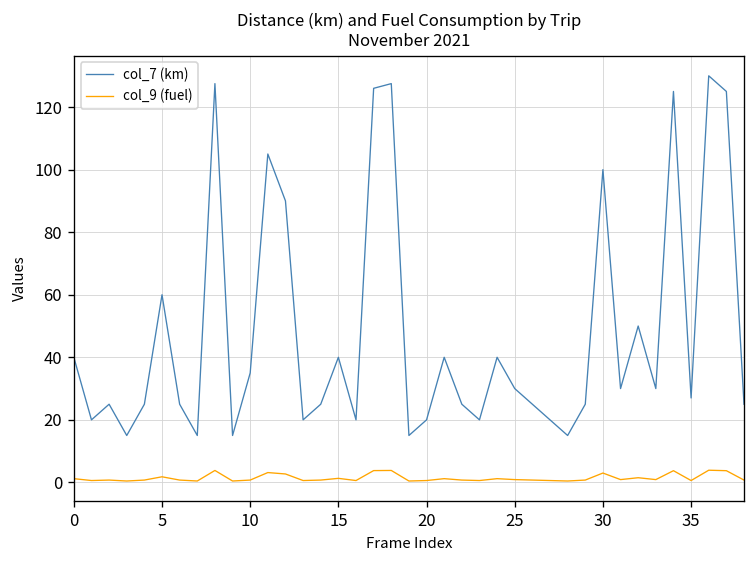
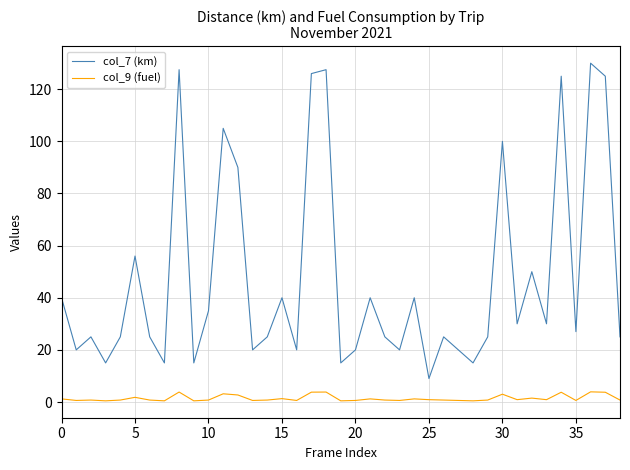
  {
    "col_7 (km)": {
      "0": 40,
-     "5": 60,
+     "5": 56,
      "10": 35,
      "15": 40,
      "20": 20,
-     "25": 30,
+     "25": 9,
      "30": 100,
      "35": 27
    },
    "col_9 (fuel)": {
      "0": 1,
      "5": 2,
      "10": 1,
      "15": 1,
      "20": 1,
      "25": 1,
      "30": 3,
      "35": 1
    }
  }
